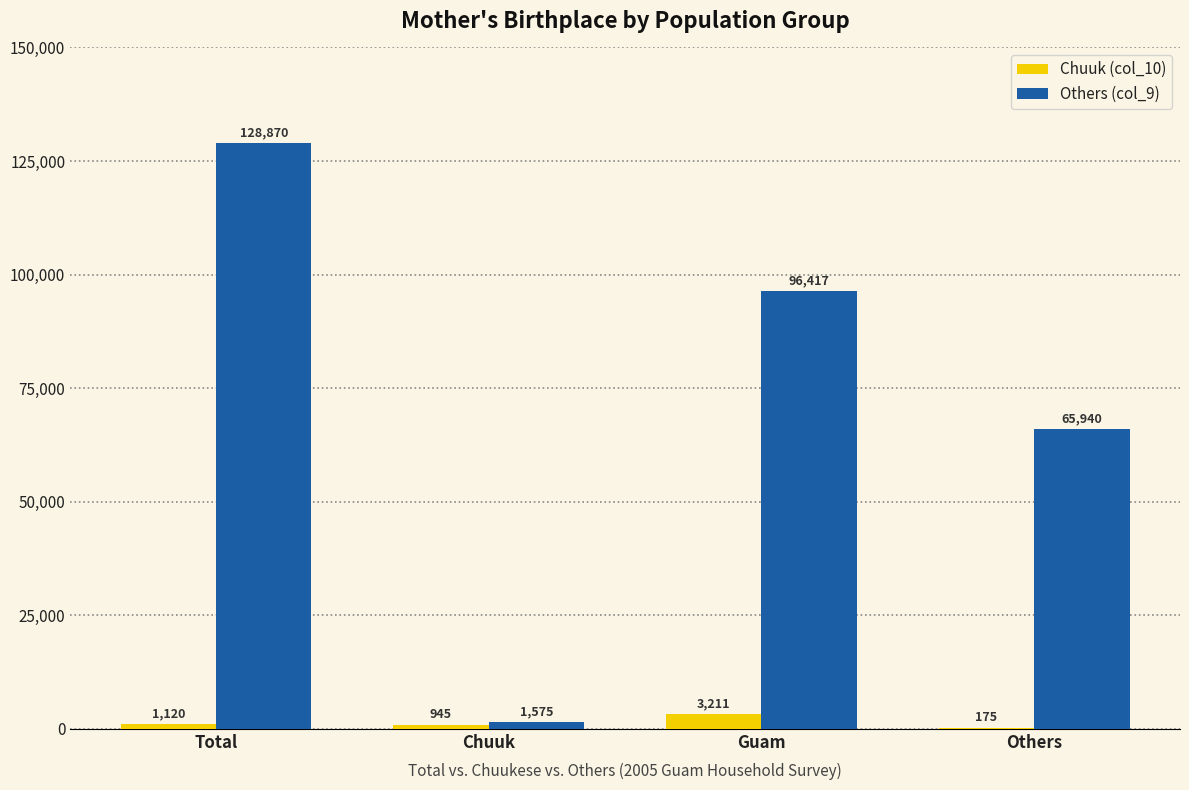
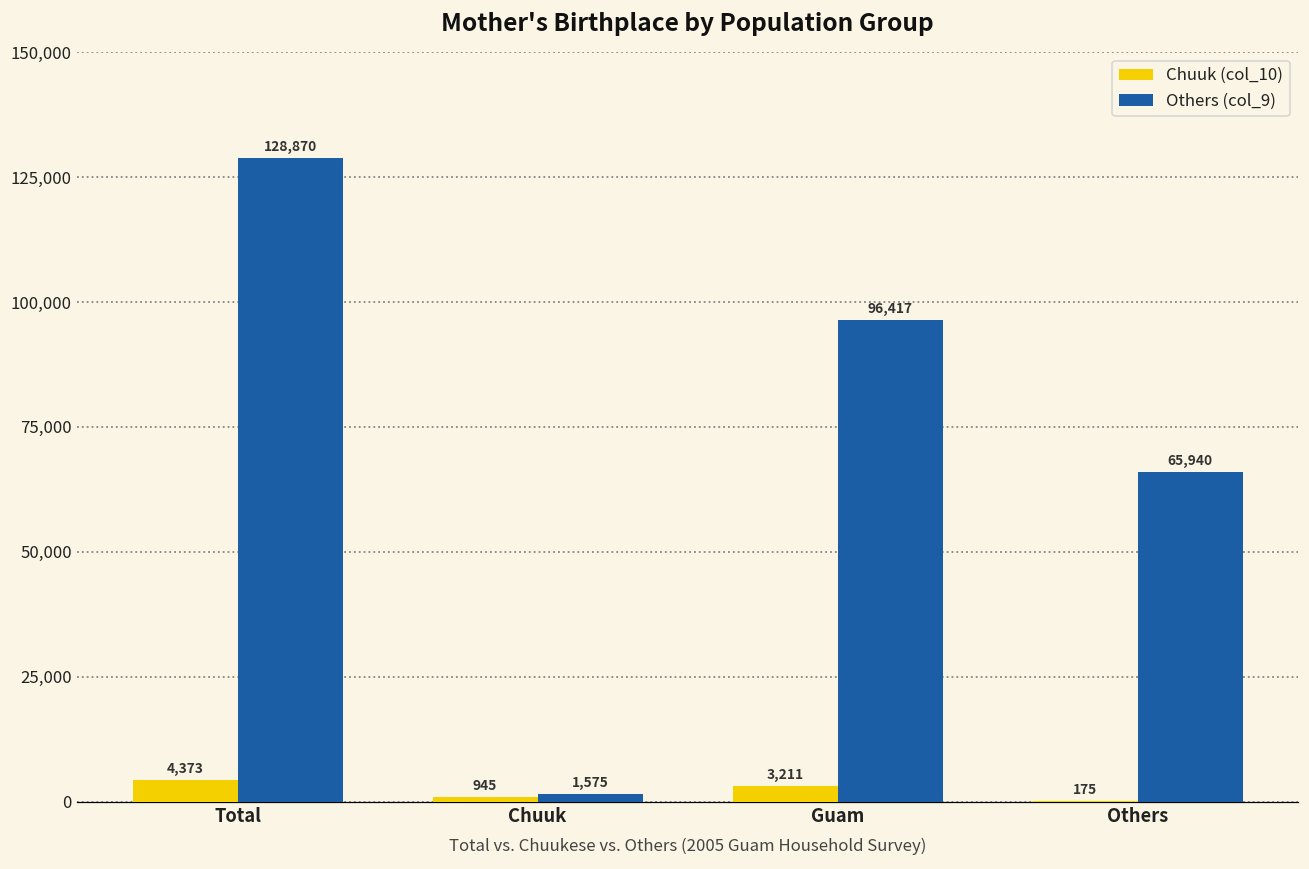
  {
    "Chuuk (col_10)": {
-     "Total": "1,120",
+     "Total": "4,373",
      "Chuuk": "945",
      "Guam": "3,211",
      "Others": "175"
    },
    "Others (col_9)": {
      "Total": "128,870",
      "Chuuk": "1,575",
      "Guam": "96,417",
      "Others": "65,940"
    }
  }
